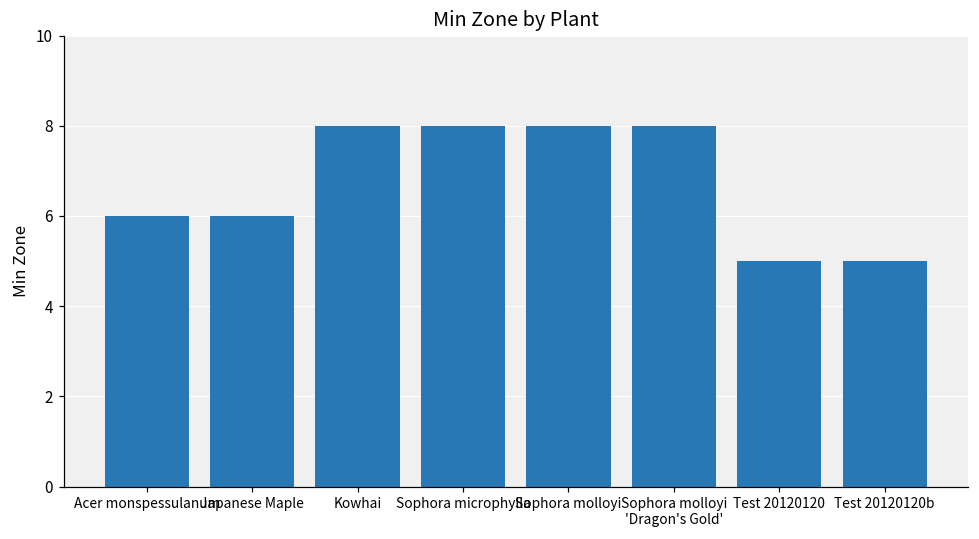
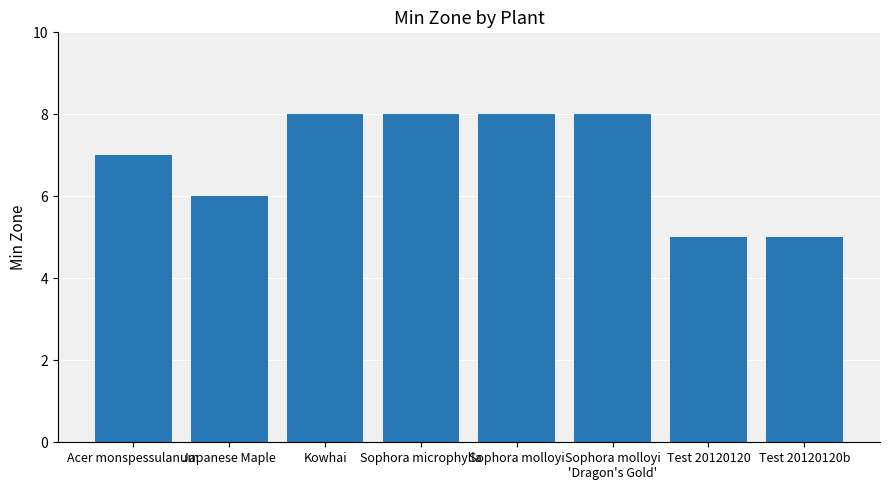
  {
-   "Acer monspessulanum": 6,
+   "Acer monspessulanum": 7,
    "Kowhai": 8,
    "Sophora microphylla": 8,
    "Sophora molloyi": 8,
    "Sophora molloyi 'Dragon's Gold'": 8,
    "Test 20120120": 5,
    "Test 20120120b": 5
  }
